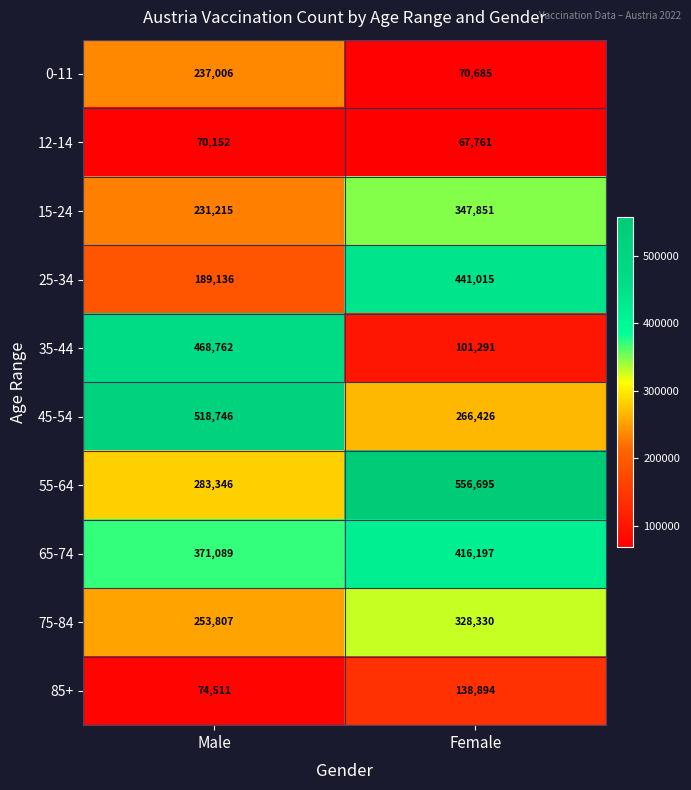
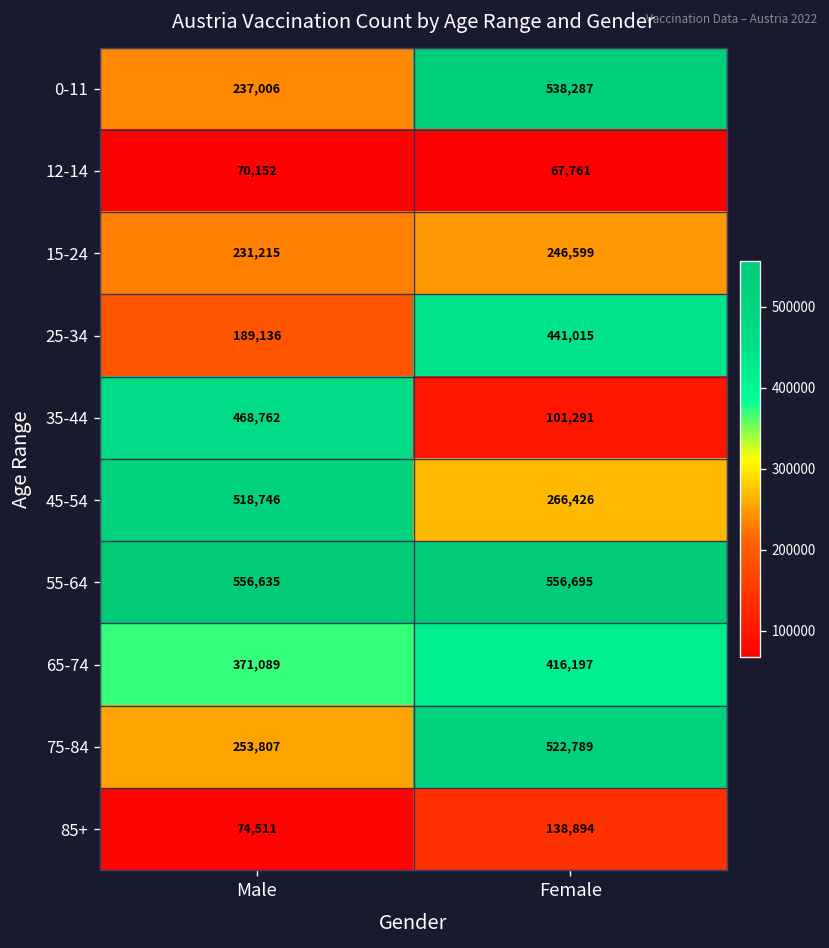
  {
    "0-11": {
      "Male": "237,006",
-     "Female": "70,685"
+     "Female": "538,287"
    },
    "12-14": {
      "Male": "70,152",
      "Female": "67,761"
    },
    "15-24": {
      "Male": "231,215",
-     "Female": "347,851"
+     "Female": "246,599"
    },
    "25-34": {
      "Male": "189,136",
      "Female": "441,015"
    },
    "35-44": {
      "Male": "468,762",
      "Female": "101,291"
    },
    "45-54": {
      "Male": "518,746",
      "Female": "266,426"
    },
    "55-64": {
-     "Male": "283,346",
+     "Male": "556,635",
      "Female": "556,695"
    },
    "65-74": {
      "Male": "371,089",
      "Female": "416,197"
    },
    "75-84": {
      "Male": "253,807",
-     "Female": "328,330"
+     "Female": "522,789"
    },
    "85+": {
      "Male": "74,511",
      "Female": "138,894"
    }
  }
